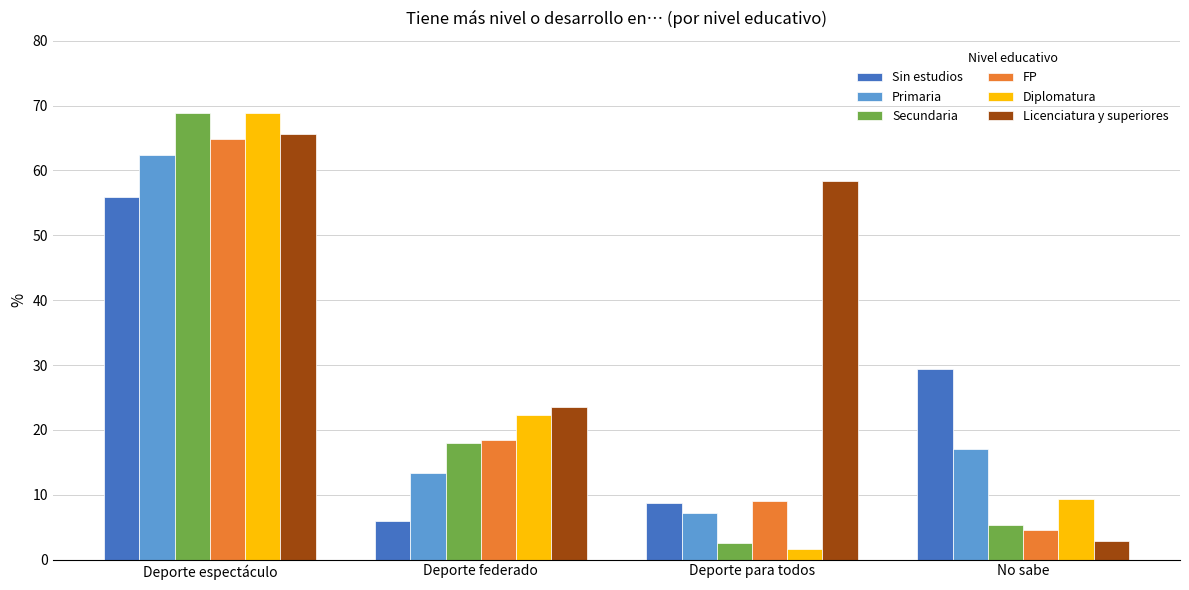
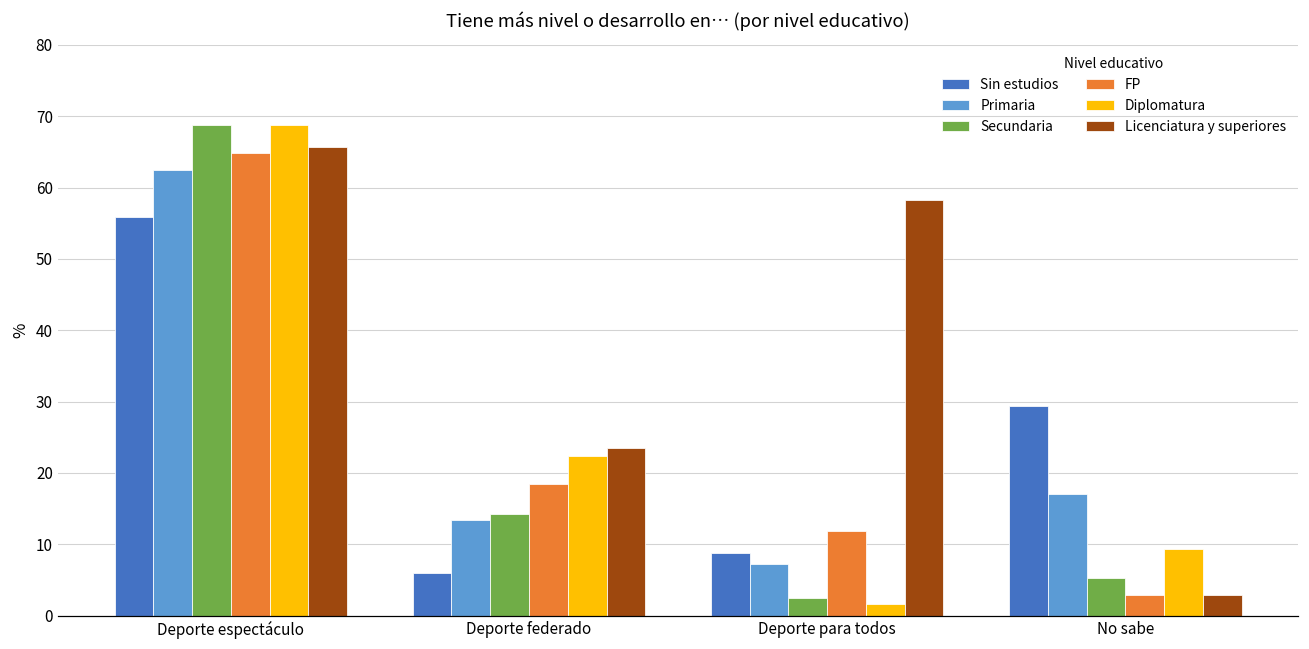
  {
    "Secundaria": {
      "Deporte espectáculo": 69,
-     "Deporte federado": 18,
+     "Deporte federado": 14,
      "Deporte para todos": 3,
      "No sabe": 5
    },
    "FP": {
      "Deporte espectáculo": 65,
      "Deporte federado": 19,
-     "Deporte para todos": 9,
-     "No sabe": 5
+     "Deporte para todos": 12,
+     "No sabe": 3
    },
    "Diplomatura": {
      "Deporte espectáculo": 69,
      "Deporte federado": 22,
      "Deporte para todos": 2,
      "No sabe": 9
    },
    "Licenciatura y superiores": {
      "Deporte espectáculo": 66,
      "Deporte federado": 24,
      "Deporte para todos": 58,
      "No sabe": 3
    }
  }
